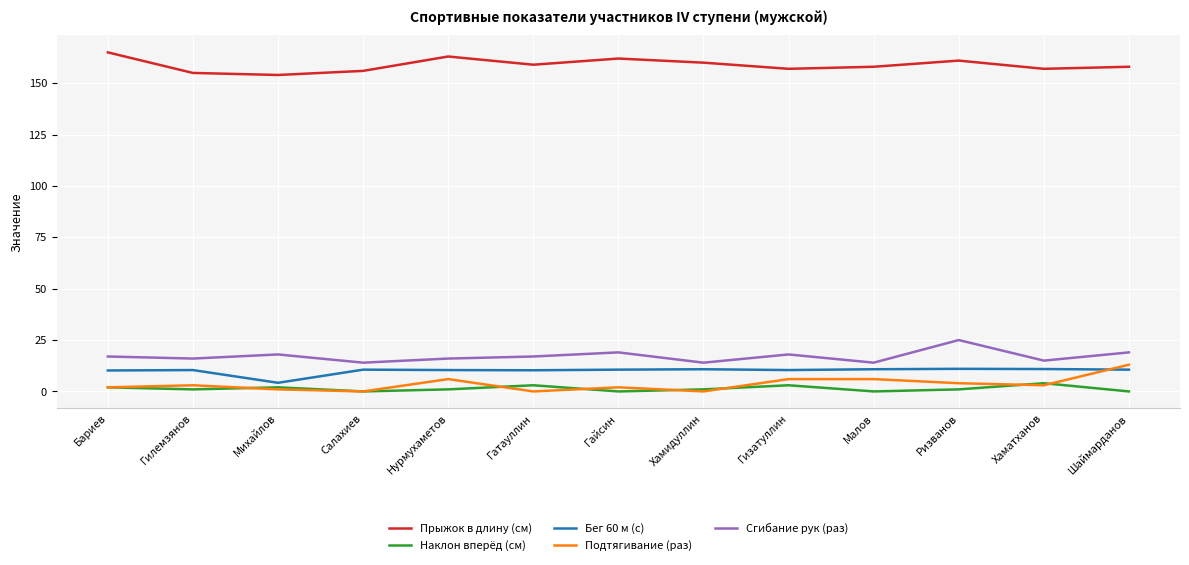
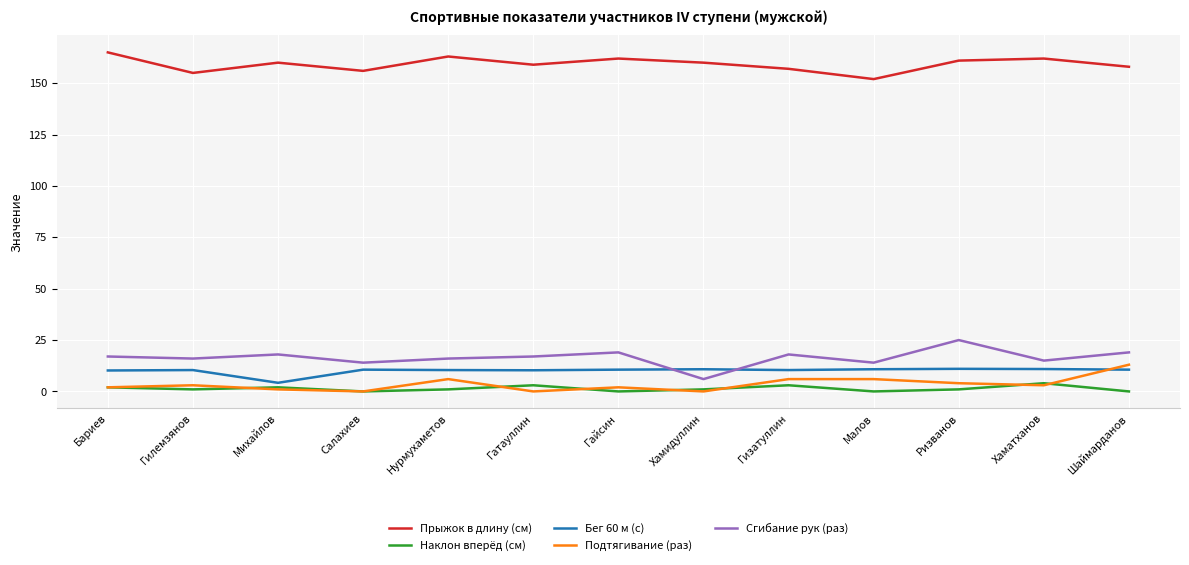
  {
    "Прыжок в длину (см)": {
      "Бариев": 165,
      "Гилемзянов": 155,
-     "Михайлов": 154,
+     "Михайлов": 160,
      "Салахиев": 156,
      "Нурмухаметов": 163,
      "Гатауллин": 159,
      "Гайсин": 162,
      "Хамидуллин": 160,
      "Гизатуллин": 157,
-     "Малов": 158,
+     "Малов": 152,
      "Ризванов": 161,
-     "Хаматханов": 157,
+     "Хаматханов": 162,
      "Шаймарданов": 158
    },
    "Наклон вперёд (см)": {
      "Гилемзянов": 1,
      "Нурмухаметов": 1,
      "Гатауллин": 3,
      "Гайсин": 0,
      "Гизатуллин": 3,
      "Малов": 0,
      "Ризванов": 1,
      "Шаймарданов": 0
    },
    "Бег 60 м (с)": {
      "Бариев": 10,
      "Гилемзянов": 10,
      "Михайлов": 4,
      "Салахиев": 11,
      "Нурмухаметов": 10,
      "Гатауллин": 10,
      "Гайсин": 11,
      "Хамидуллин": 11,
      "Гизатуллин": 10,
      "Малов": 11,
      "Ризванов": 11,
      "Хаматханов": 11,
      "Шаймарданов": 11
    },
    "Подтягивание (раз)": {
      "Гилемзянов": 3,
      "Нурмухаметов": 6,
      "Гатауллин": 0,
      "Гайсин": 2,
      "Гизатуллин": 6,
      "Малов": 6,
      "Ризванов": 4,
      "Шаймарданов": 13
    },
    "Сгибание рук (раз)": {
      "Бариев": 17,
      "Гилемзянов": 16,
      "Михайлов": 18,
      "Салахиев": 14,
      "Нурмухаметов": 16,
      "Гатауллин": 17,
      "Гайсин": 19,
-     "Хамидуллин": 14,
+     "Хамидуллин": 6,
      "Гизатуллин": 18,
      "Малов": 14,
      "Ризванов": 25,
      "Хаматханов": 15,
      "Шаймарданов": 19
    }
  }
